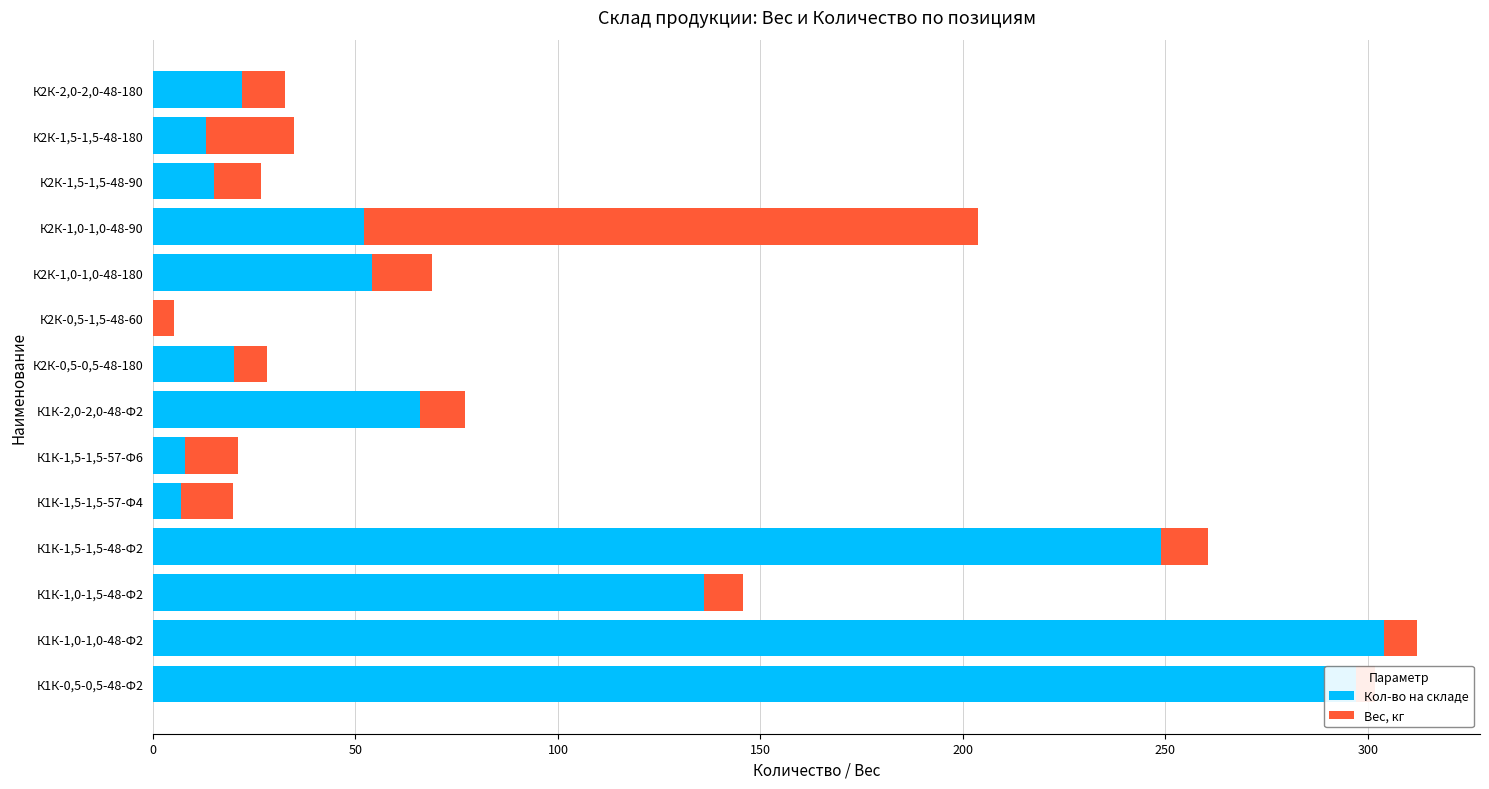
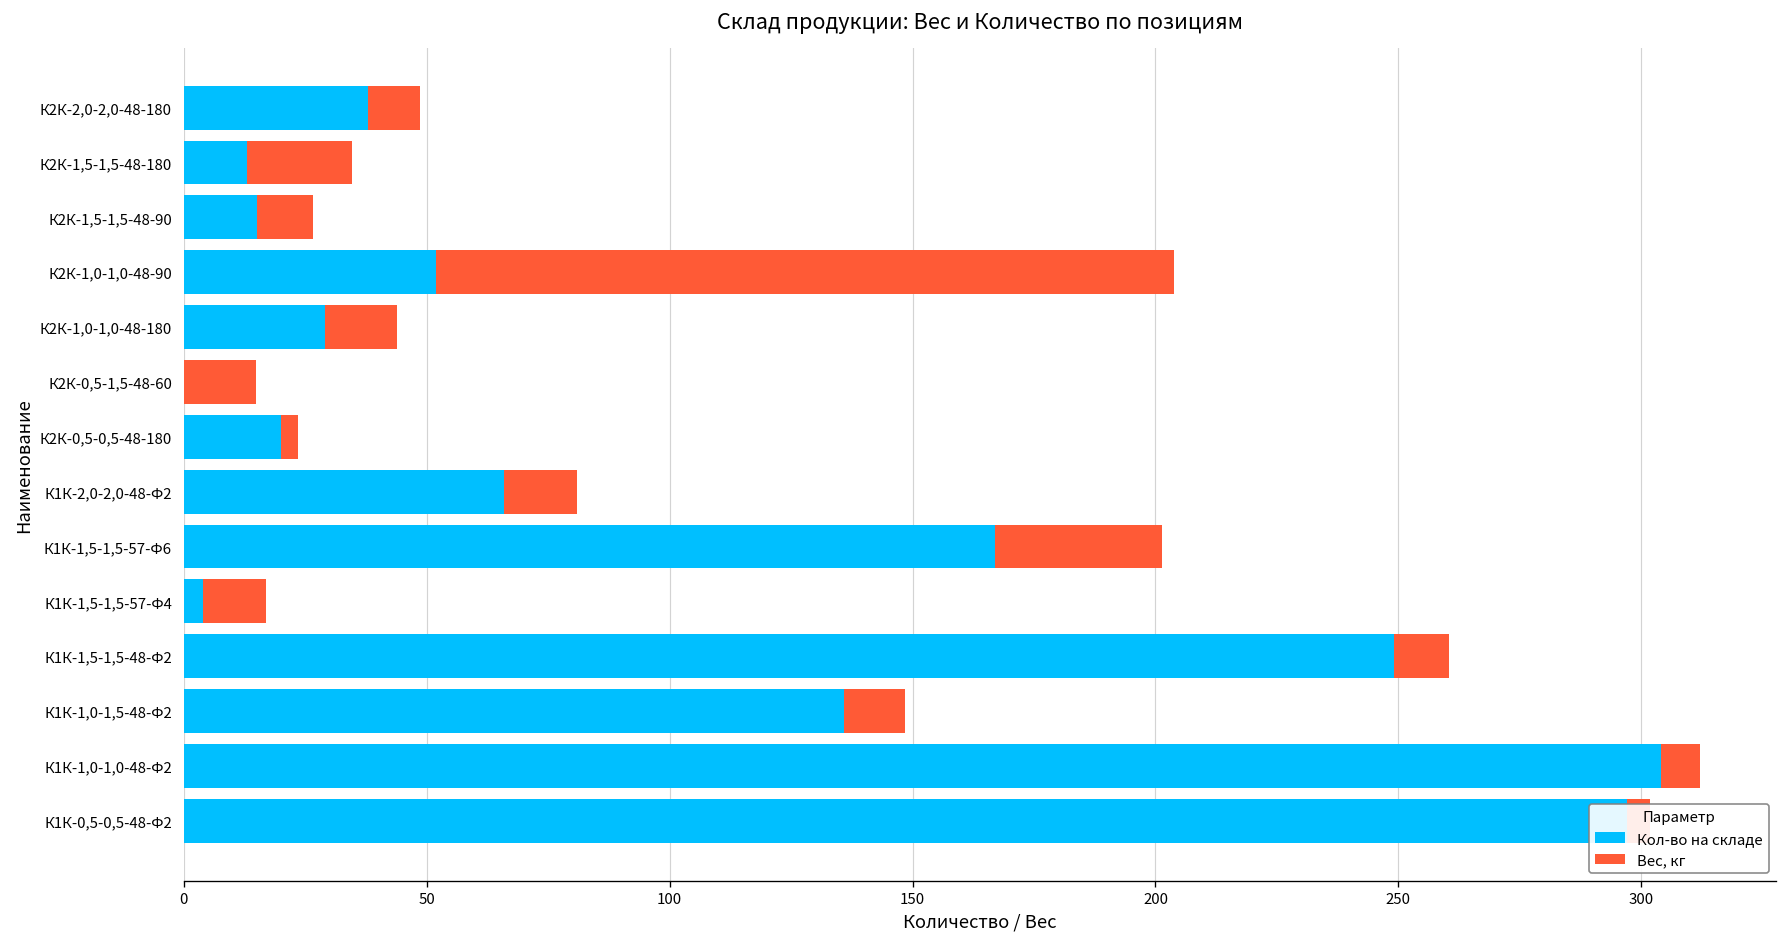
  {
    "Кол-во на складе": {
-     "К2К-2,0-2,0-48-180": 22,
+     "К2К-2,0-2,0-48-180": 38,
      "К2К-1,5-1,5-48-180": 13,
      "К2К-1,5-1,5-48-90": 15,
      "К2К-1,0-1,0-48-90": 52,
-     "К2К-1,0-1,0-48-180": 54,
+     "К2К-1,0-1,0-48-180": 29,
      "К2К-0,5-1,5-48-60": 0,
      "К2К-0,5-0,5-48-180": 20,
      "К1К-2,0-2,0-48-Ф2": 66,
-     "К1К-1,5-1,5-57-Ф6": 8,
-     "К1К-1,5-1,5-57-Ф4": 7,
+     "К1К-1,5-1,5-57-Ф6": 167,
+     "К1К-1,5-1,5-57-Ф4": 4,
      "К1К-1,5-1,5-48-Ф2": 249,
      "К1К-1,0-1,5-48-Ф2": 136,
      "К1К-1,0-1,0-48-Ф2": 304
    },
    "Вес, кг": {
      "К2К-2,0-2,0-48-180": 11,
      "К2К-1,5-1,5-48-180": 22,
      "К2К-1,5-1,5-48-90": 12,
      "К2К-1,0-1,0-48-90": 152,
      "К2К-1,0-1,0-48-180": 15,
-     "К2К-0,5-1,5-48-60": 5,
-     "К2К-0,5-0,5-48-180": 8,
-     "К1К-2,0-2,0-48-Ф2": 11,
-     "К1К-1,5-1,5-57-Ф6": 13,
+     "К2К-0,5-1,5-48-60": 15,
+     "К2К-0,5-0,5-48-180": 4,
+     "К1К-2,0-2,0-48-Ф2": 15,
+     "К1К-1,5-1,5-57-Ф6": 34,
      "К1К-1,5-1,5-57-Ф4": 13,
      "К1К-1,5-1,5-48-Ф2": 12,
-     "К1К-1,0-1,5-48-Ф2": 10,
+     "К1К-1,0-1,5-48-Ф2": 12,
      "К1К-1,0-1,0-48-Ф2": 8
    }
  }
